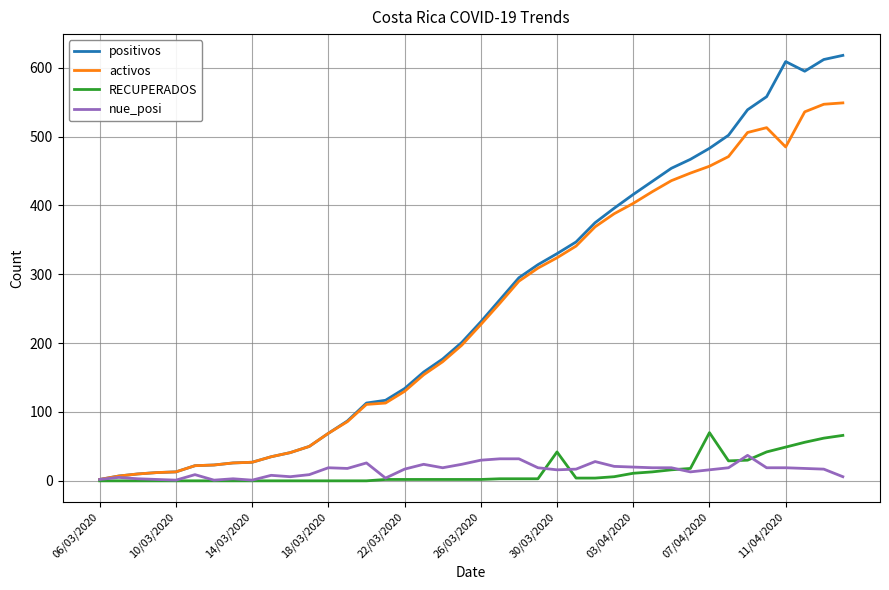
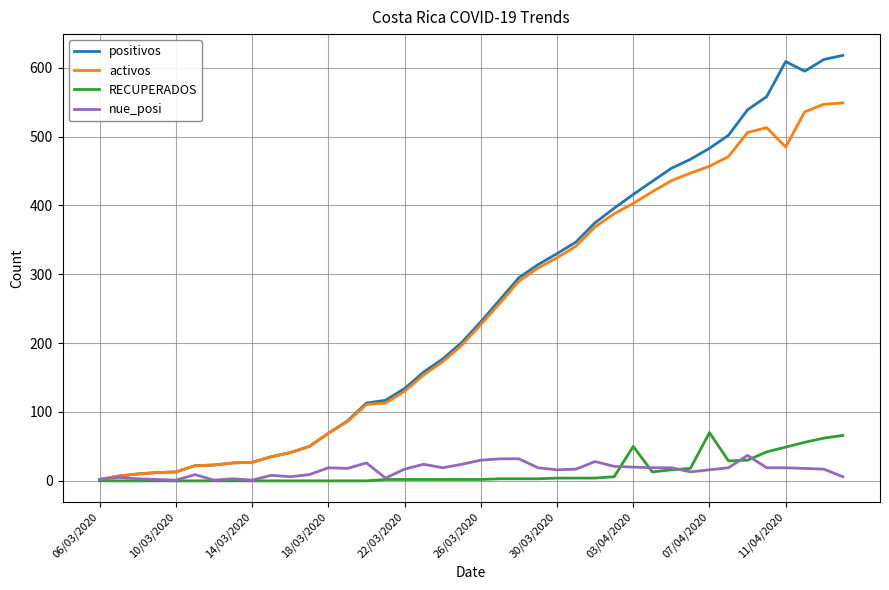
  {
    "positivos": {
      "22/03/2020": 130,
      "26/03/2020": 230,
      "30/03/2020": 330,
      "03/04/2020": 420,
      "07/04/2020": 480,
      "11/04/2020": 610
    },
    "activos": {
      "22/03/2020": 130,
      "26/03/2020": 230,
      "30/03/2020": 320,
      "03/04/2020": 400,
      "07/04/2020": 460,
      "11/04/2020": 490
    },
    "RECUPERADOS": {
      "18/03/2020": 0,
      "22/03/2020": 0,
      "26/03/2020": 0,
-     "30/03/2020": 40,
-     "03/04/2020": 10,
+     "30/03/2020": 0,
+     "03/04/2020": 50,
      "07/04/2020": 70,
      "11/04/2020": 50
    },
    "nue_posi": {
      "18/03/2020": 20,
      "22/03/2020": 20,
      "26/03/2020": 30,
      "30/03/2020": 20,
      "03/04/2020": 20,
      "07/04/2020": 20,
      "11/04/2020": 20
    }
  }
